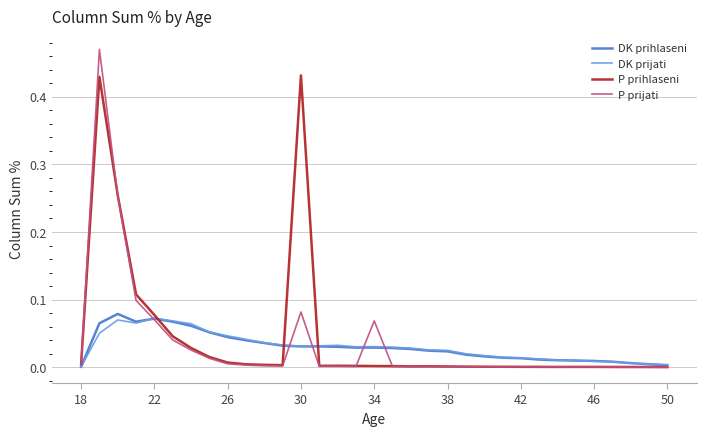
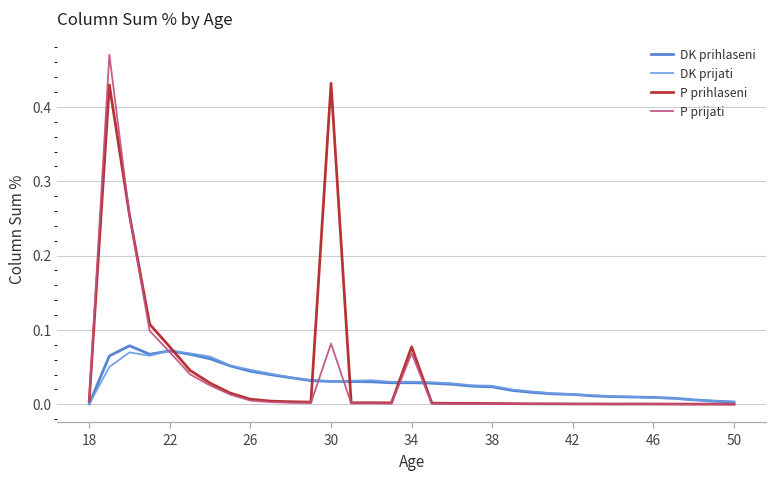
  {
    "P prihlaseni": {
      "22": 0.08,
      "30": 0.43,
-     "34": 0.00
+     "34": 0.08
    },
    "P prijati": {
      "30": 0.08,
      "34": 0.07
    }
  }
